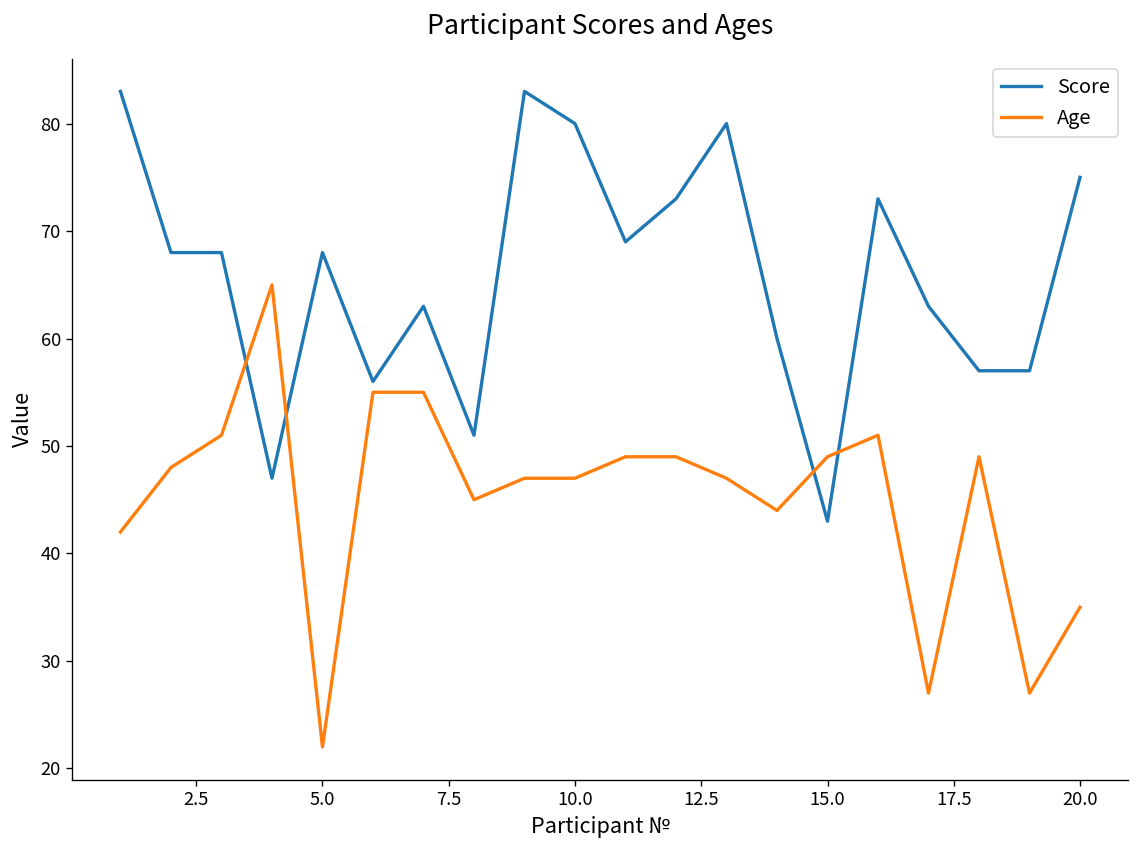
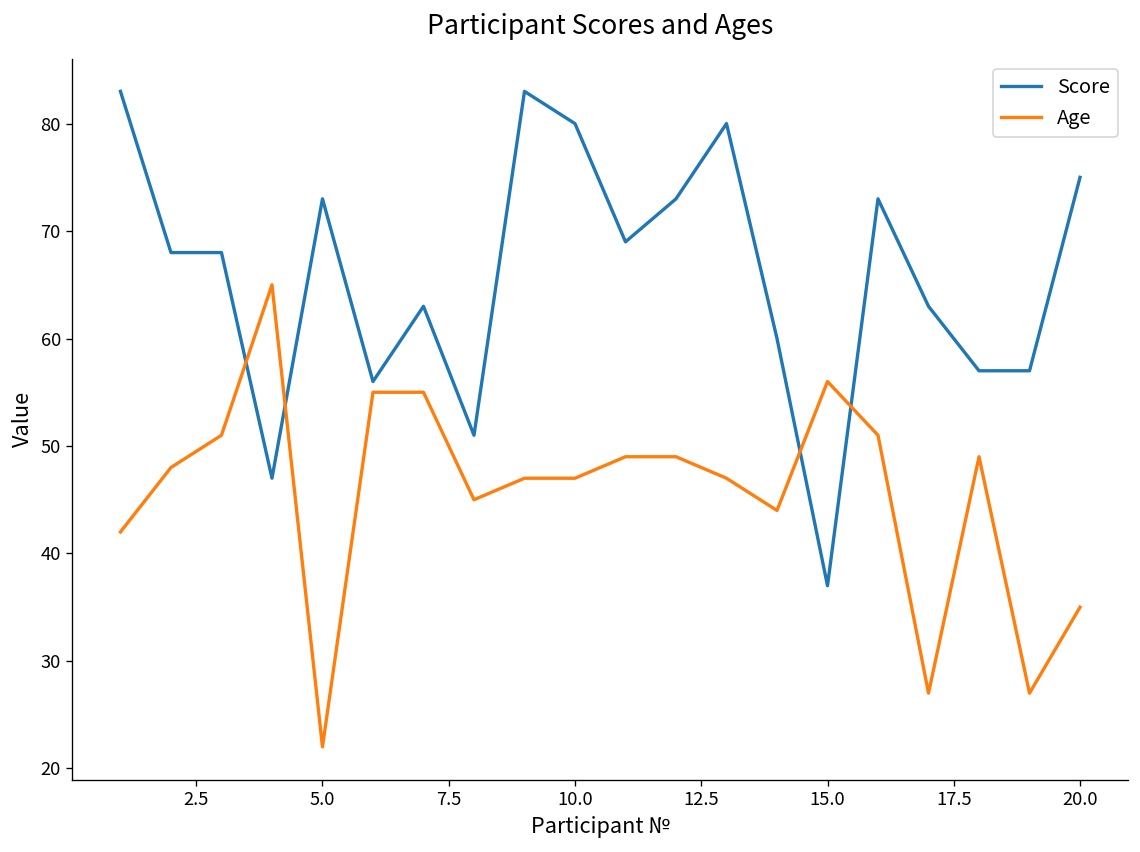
  {
    "Score": {
-     "5.0": 68,
+     "5.0": 73,
      "10.0": 80,
-     "15.0": 43,
+     "15.0": 37,
      "20.0": 75
    },
    "Age": {
      "5.0": 22,
      "10.0": 47,
-     "15.0": 49,
+     "15.0": 56,
      "20.0": 35
    }
  }
